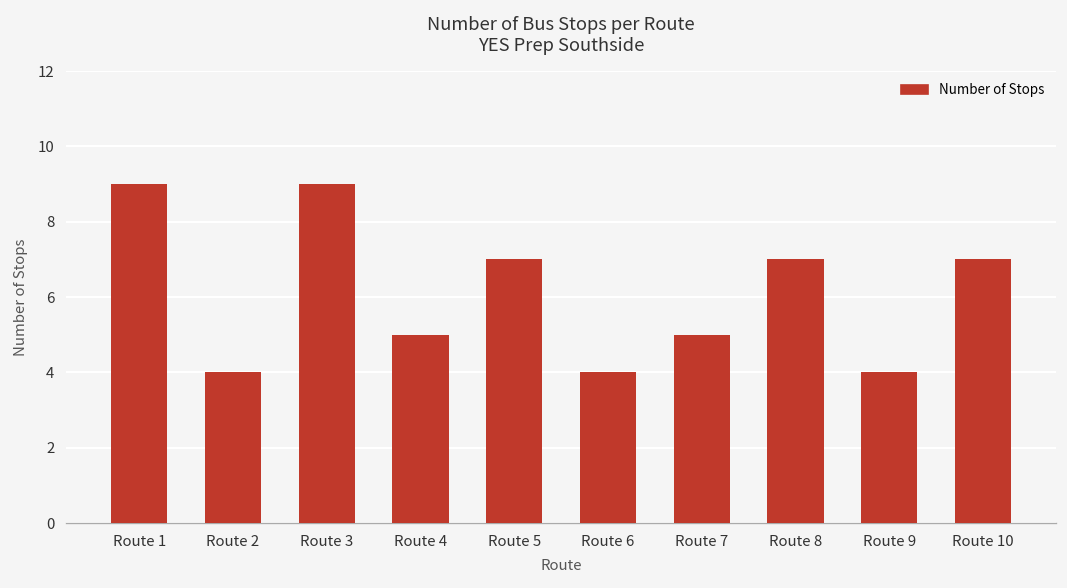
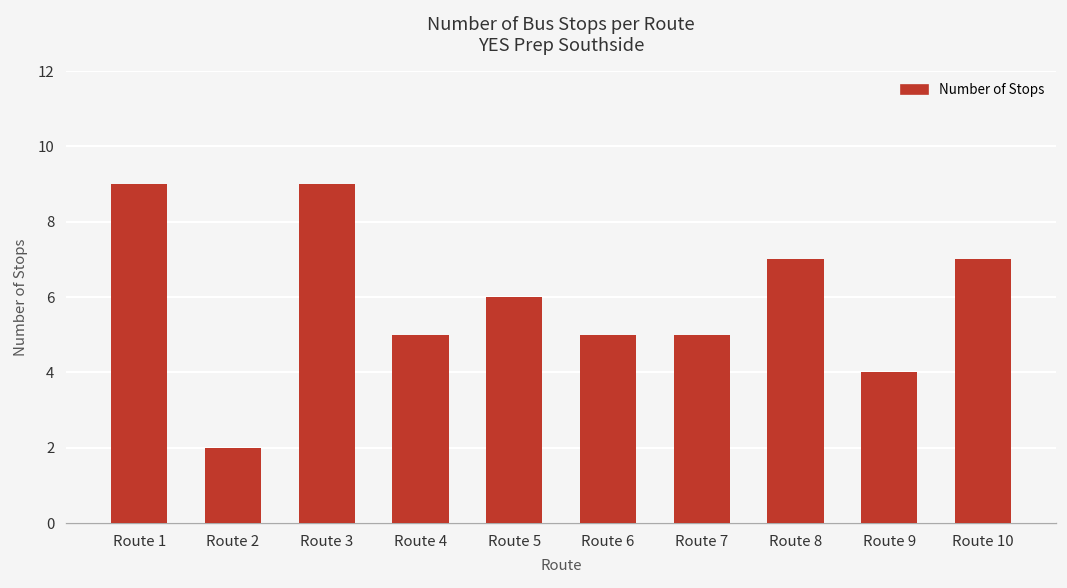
  {
    "Route 1": 9,
-   "Route 2": 4,
+   "Route 2": 2,
    "Route 3": 9,
    "Route 4": 5,
-   "Route 5": 7,
-   "Route 6": 4,
+   "Route 5": 6,
+   "Route 6": 5,
    "Route 7": 5,
    "Route 8": 7,
    "Route 9": 4,
    "Route 10": 7
  }
